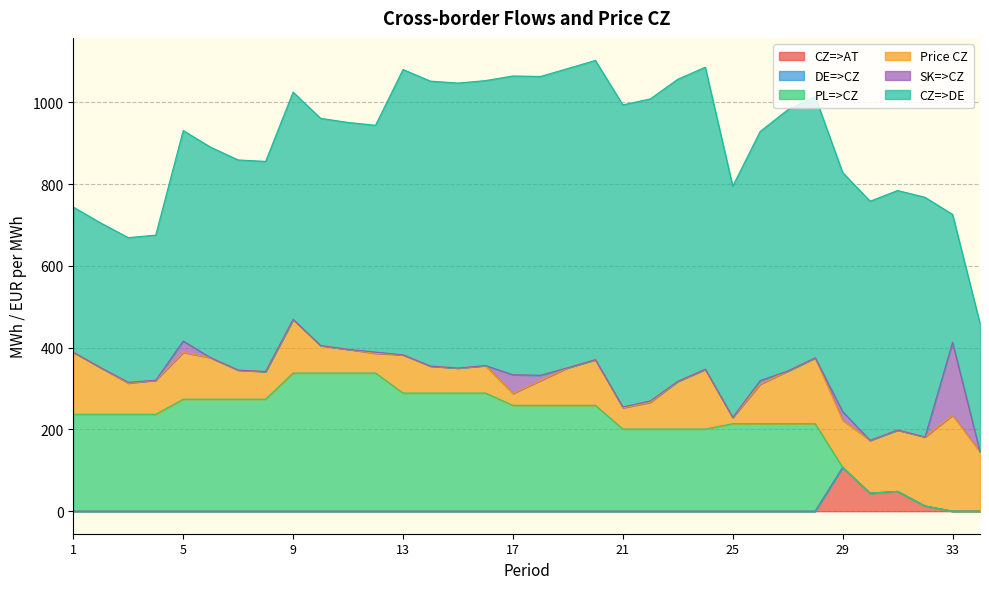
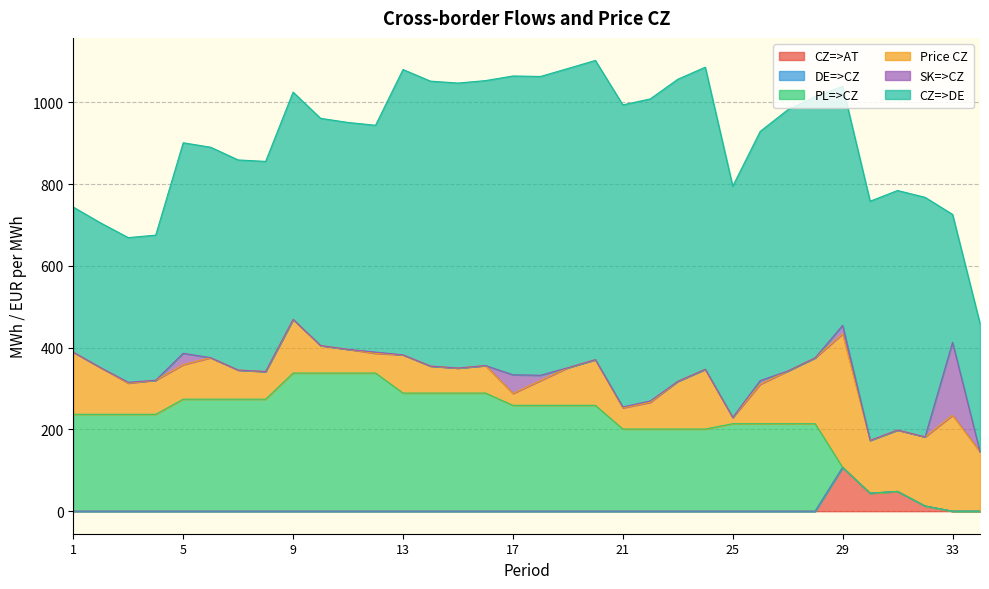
  {
    "DE=>CZ": {
      "1": 0,
      "5": 0,
      "9": 0,
      "13": 0,
      "17": 0,
      "21": 0,
      "25": 0
    },
    "Price CZ": {
-     "5": 110,
+     "5": 80,
      "17": 30,
-     "29": 120,
+     "29": 330,
      "33": 230
    },
    "SK=>CZ": {
      "5": 30,
      "17": 50,
      "29": 20,
      "33": 180
    }
  }
